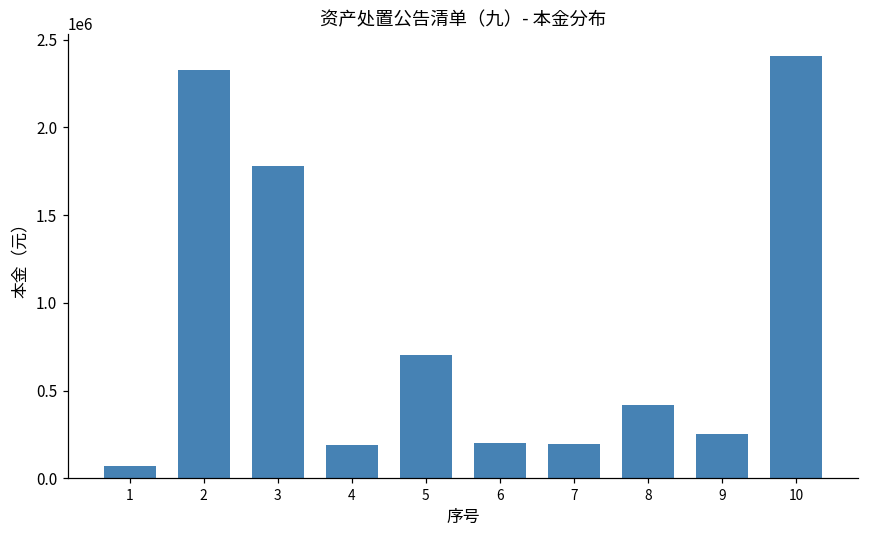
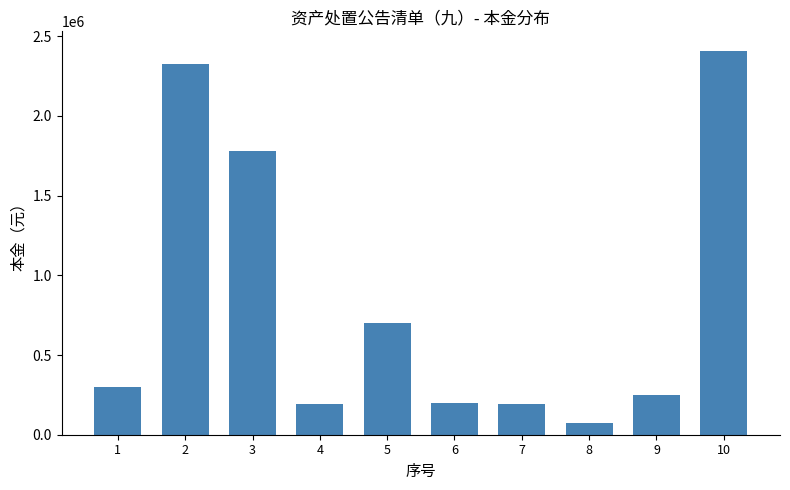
  {
-   "1": 70000,
+   "1": 300000,
    "2": 2330000,
    "3": 1780000,
    "4": 190000,
    "5": 700000,
    "6": 200000,
    "7": 190000,
-   "8": 420000,
+   "8": 70000,
    "9": 250000,
    "10": 2410000
  }
